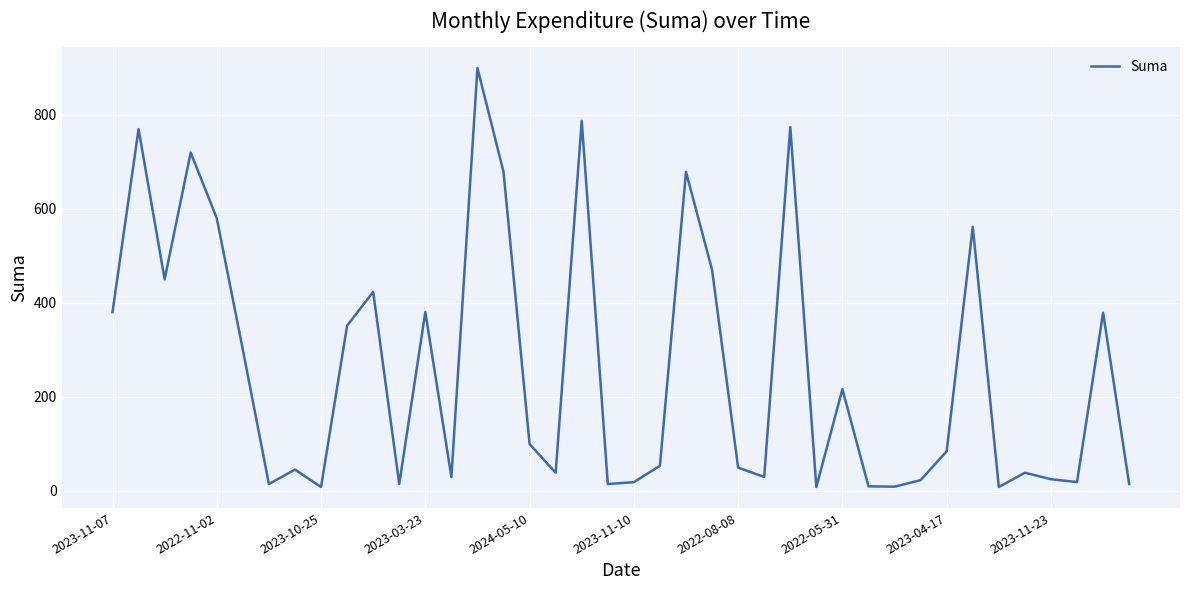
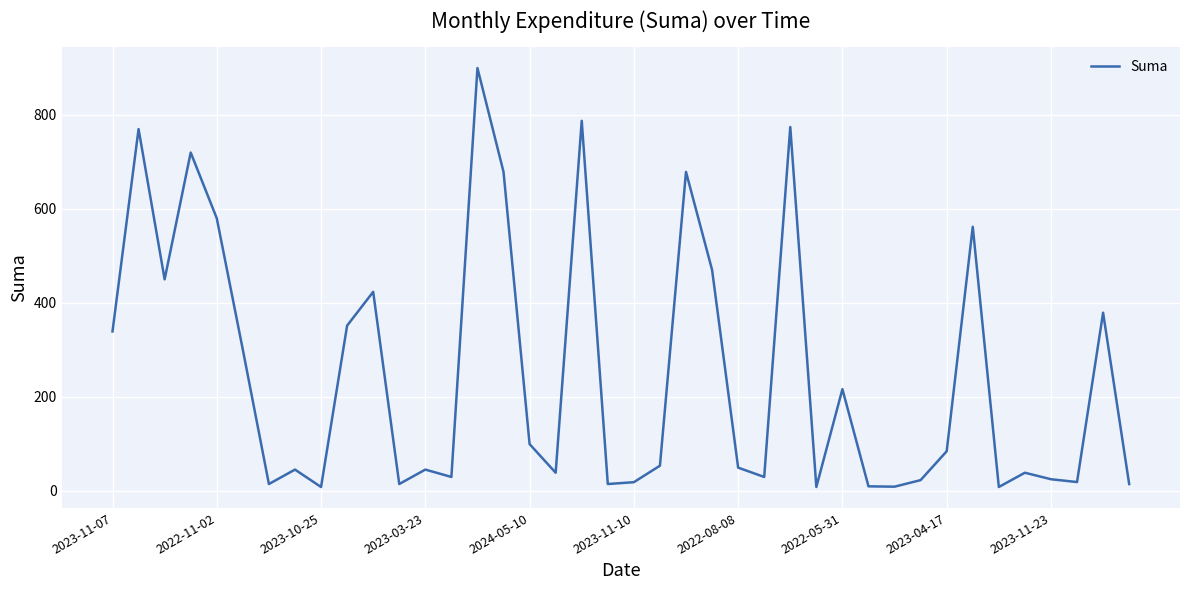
  {
-   "2023-11-07": 380,
+   "2023-11-07": 340,
    "2023-10-25": 10,
-   "2023-03-23": 380,
+   "2023-03-23": 40,
    "2022-08-08": 50,
    "2023-11-23": 20
  }
